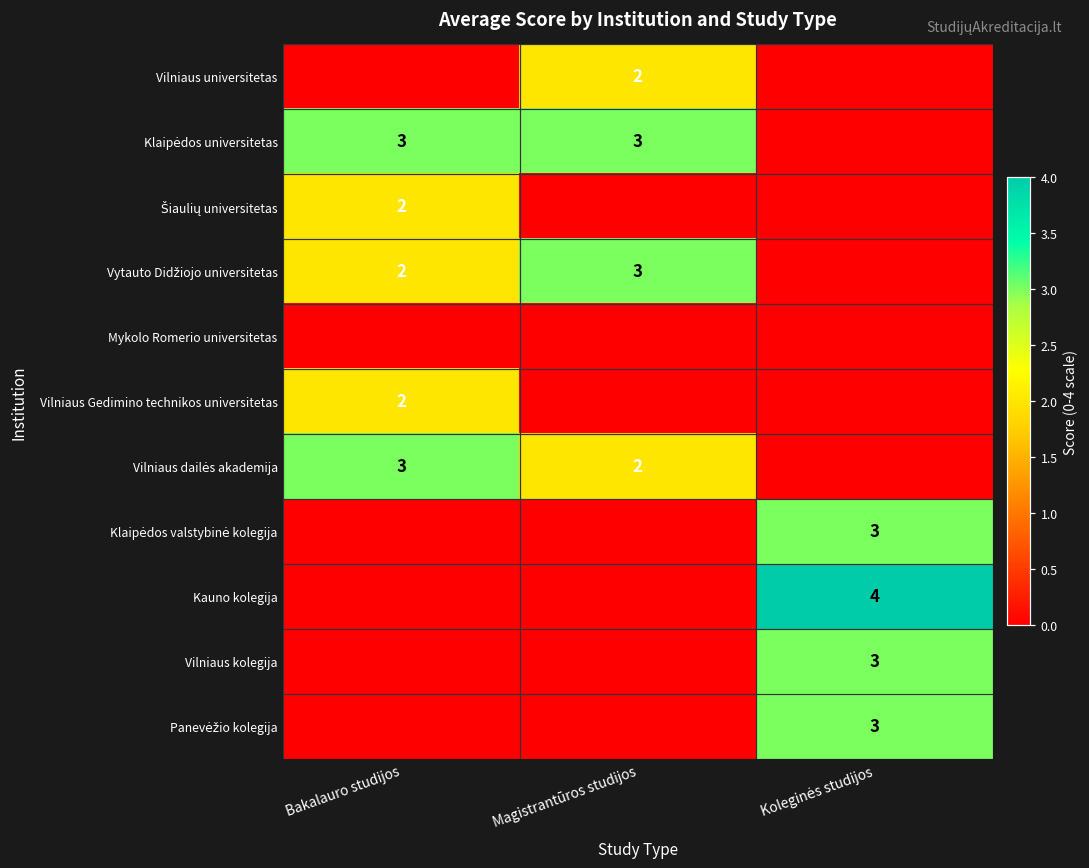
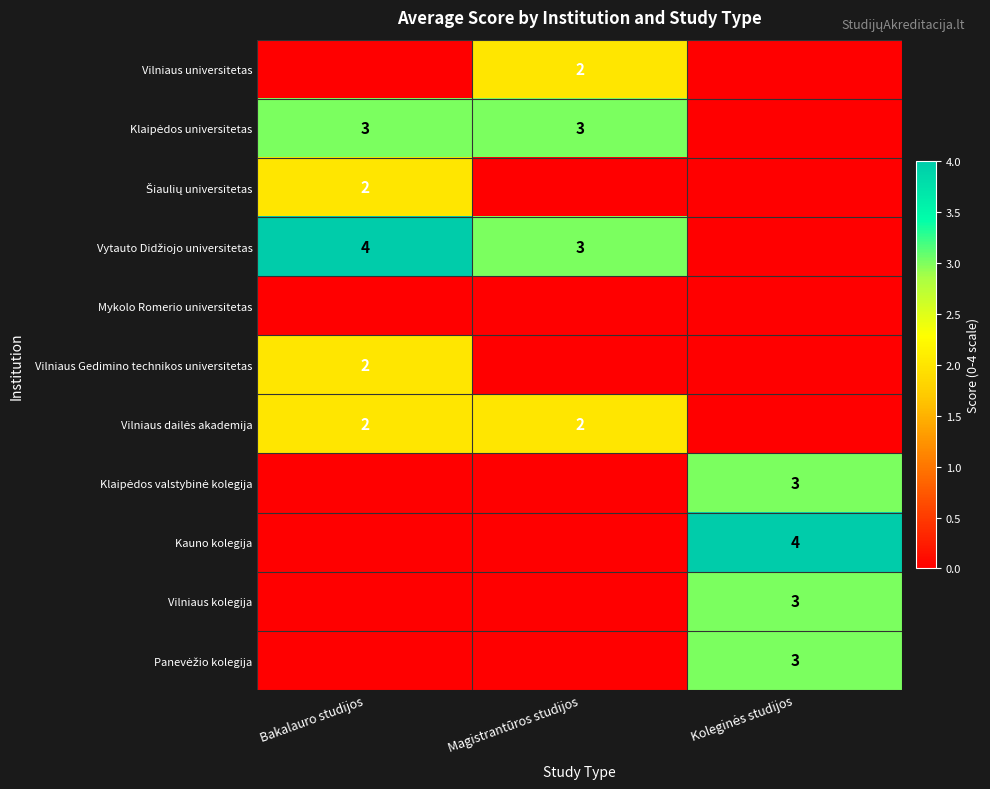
  {
    "Vilniaus universitetas": {
      "Magistrantūros studijos": 2
    },
    "Klaipėdos universitetas": {
      "Bakalauro studijos": 3,
      "Magistrantūros studijos": 3
    },
    "Šiaulių universitetas": {
      "Bakalauro studijos": 2
    },
    "Vytauto Didžiojo universitetas": {
-     "Bakalauro studijos": 2,
+     "Bakalauro studijos": 4,
      "Magistrantūros studijos": 3
    },
    "Vilniaus Gedimino technikos universitetas": {
      "Bakalauro studijos": 2
    },
    "Vilniaus dailės akademija": {
-     "Bakalauro studijos": 3,
+     "Bakalauro studijos": 2,
      "Magistrantūros studijos": 2
    },
    "Klaipėdos valstybinė kolegija": {
      "Koleginės studijos": 3
    },
    "Kauno kolegija": {
      "Koleginės studijos": 4
    },
    "Vilniaus kolegija": {
      "Koleginės studijos": 3
    },
    "Panevėžio kolegija": {
      "Koleginės studijos": 3
    }
  }
